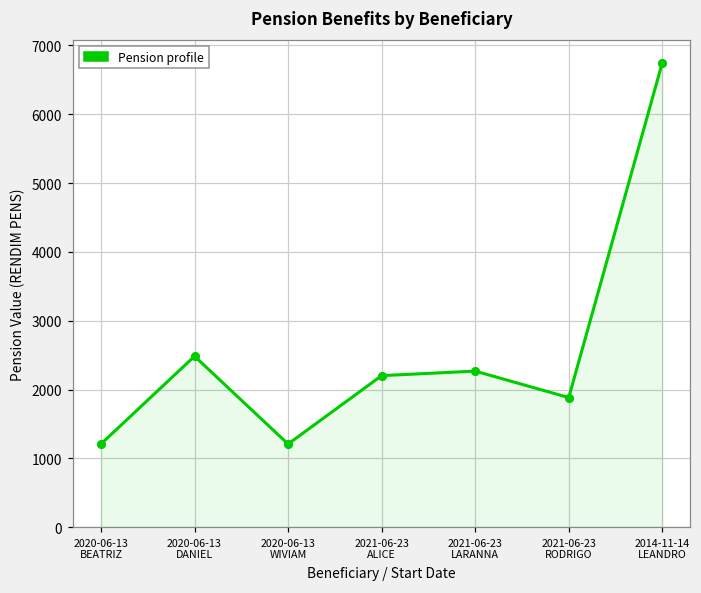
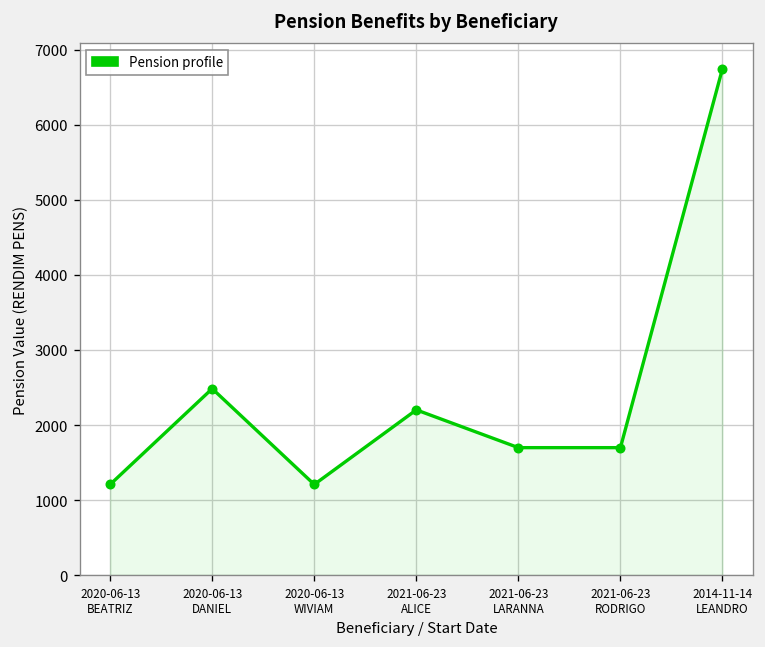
  {
    "2020-06-13 BEATRIZ": 1200,
    "2020-06-13 DANIEL": 2500,
    "2020-06-13 WIVIAM": 1200,
    "2021-06-23 ALICE": 2200,
-   "2021-06-23 LARANNA": 2300,
-   "2021-06-23 RODRIGO": 1900,
+   "2021-06-23 LARANNA": 1700,
+   "2021-06-23 RODRIGO": 1700,
    "2014-11-14 LEANDRO": 6700
  }
